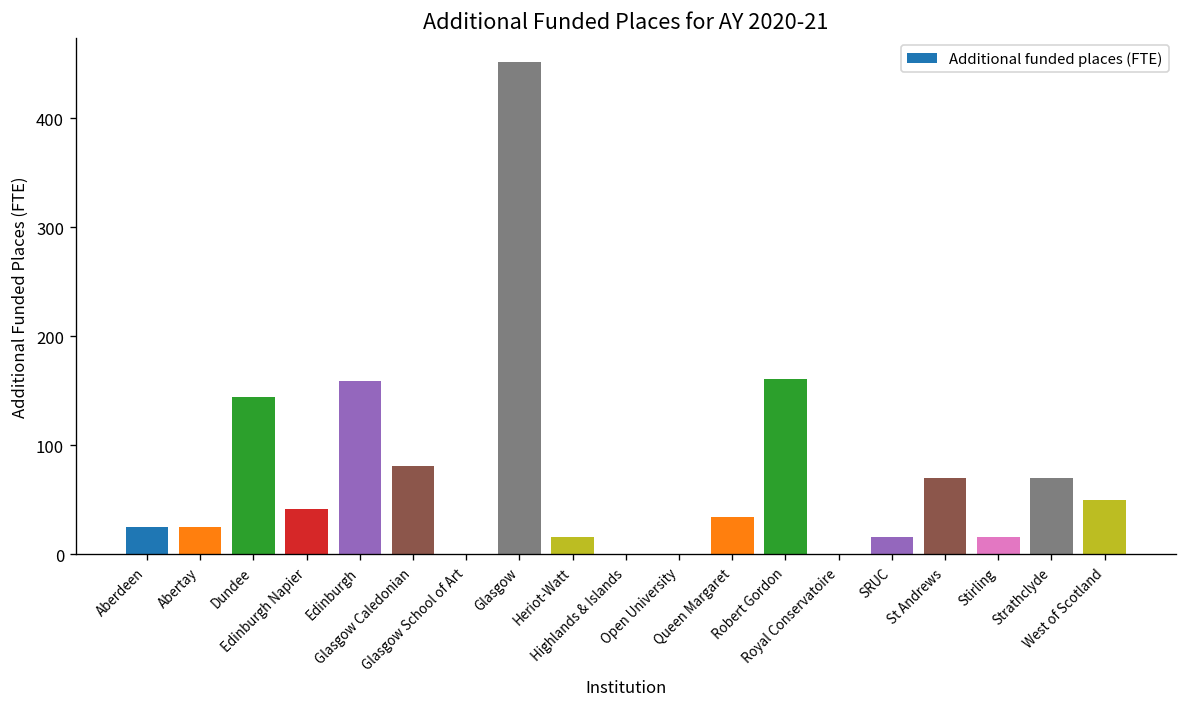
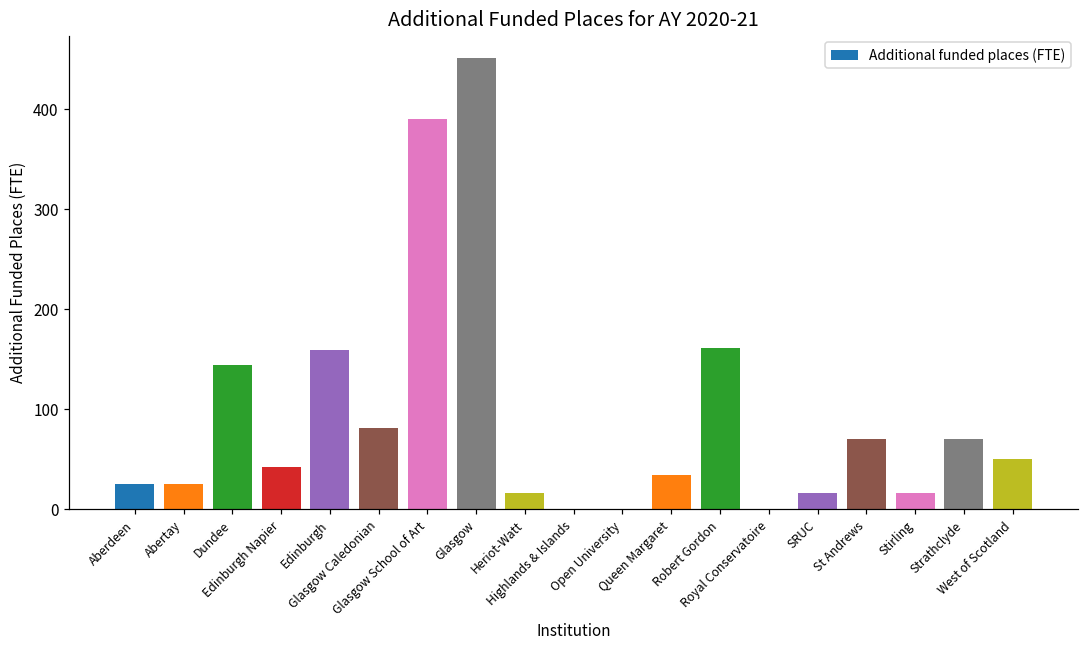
  {
    "Aberdeen": 30,
    "Abertay": 30,
    "Dundee": 140,
    "Edinburgh Napier": 40,
    "Edinburgh": 160,
    "Glasgow Caledonian": 80,
-   "Glasgow School of Art": 0,
+   "Glasgow School of Art": 390,
    "Glasgow": 450,
    "Heriot-Watt": 20,
    "Highlands & Islands": 0,
    "Open University": 0,
    "Queen Margaret": 30,
    "Robert Gordon": 160,
    "Royal Conservatoire": 0,
    "SRUC": 20,
    "St Andrews": 70,
    "Stirling": 20,
    "Strathclyde": 70,
    "West of Scotland": 50
  }
